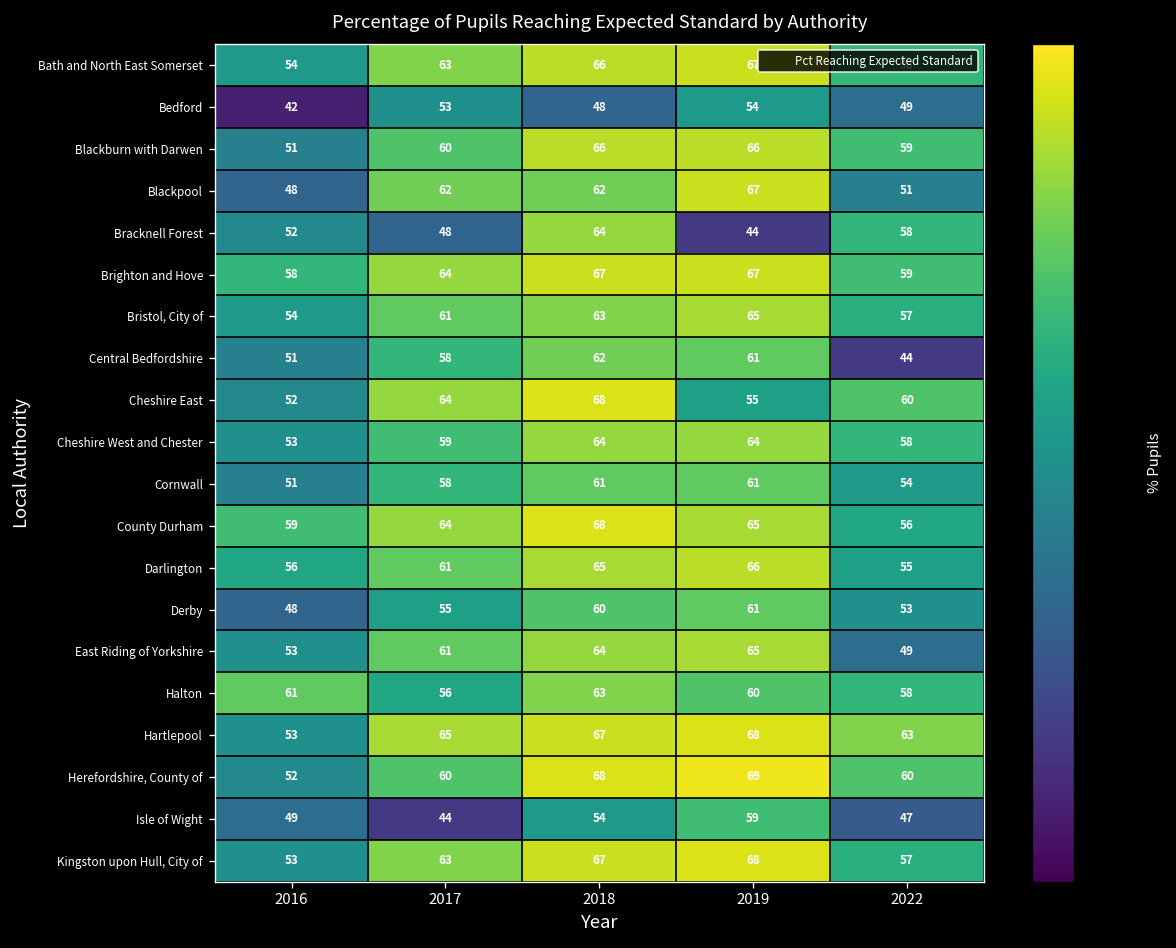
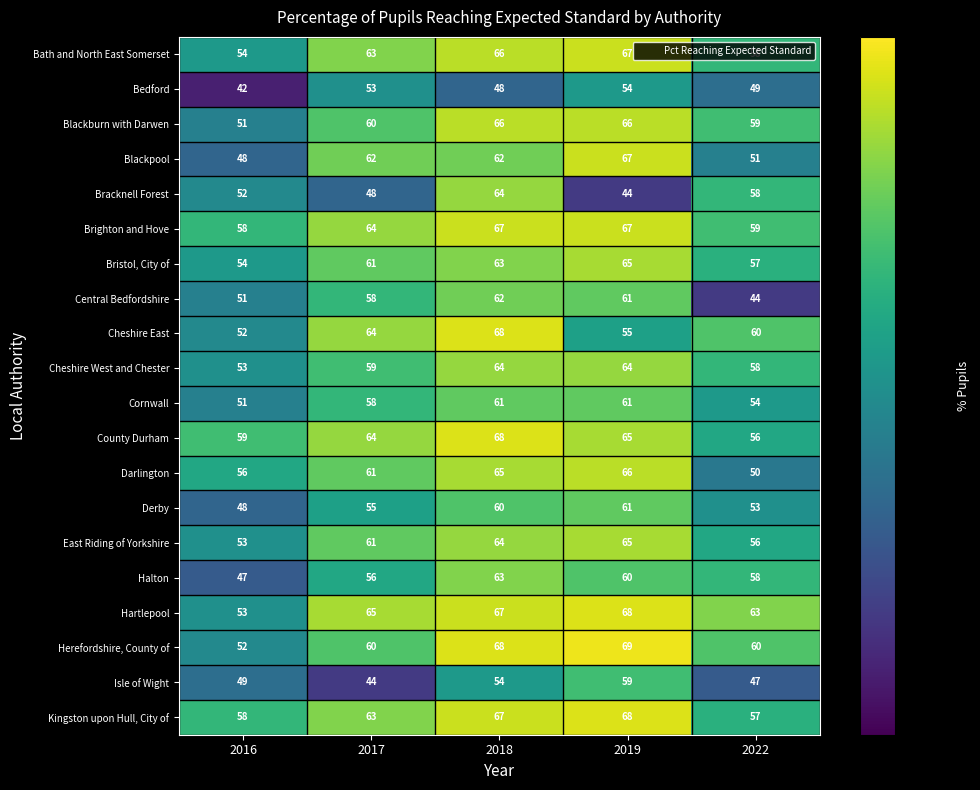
  {
    "Bath and North East Somerset": {
      "2016": 54,
      "2017": 63,
      "2018": 66
    },
    "Bedford": {
      "2016": 42,
      "2017": 53,
      "2018": 48,
      "2019": 54,
      "2022": 49
    },
    "Blackburn with Darwen": {
      "2016": 51,
      "2017": 60,
      "2018": 66,
      "2019": 66,
      "2022": 59
    },
    "Blackpool": {
      "2016": 48,
      "2017": 62,
      "2018": 62,
      "2019": 67,
      "2022": 51
    },
    "Bracknell Forest": {
      "2016": 52,
      "2017": 48,
      "2018": 64,
      "2019": 44,
      "2022": 58
    },
    "Brighton and Hove": {
      "2016": 58,
      "2017": 64,
      "2018": 67,
      "2019": 67,
      "2022": 59
    },
    "Bristol, City of": {
      "2016": 54,
      "2017": 61,
      "2018": 63,
      "2019": 65,
      "2022": 57
    },
    "Central Bedfordshire": {
      "2016": 51,
      "2017": 58,
      "2018": 62,
      "2019": 61,
      "2022": 44
    },
    "Cheshire East": {
      "2016": 52,
      "2017": 64,
      "2018": 68,
      "2019": 55,
      "2022": 60
    },
    "Cheshire West and Chester": {
      "2016": 53,
      "2017": 59,
      "2018": 64,
      "2019": 64,
      "2022": 58
    },
    "Cornwall": {
      "2016": 51,
      "2017": 58,
      "2018": 61,
      "2019": 61,
      "2022": 54
    },
    "County Durham": {
      "2016": 59,
      "2017": 64,
      "2018": 68,
      "2019": 65,
      "2022": 56
    },
    "Darlington": {
      "2016": 56,
      "2017": 61,
      "2018": 65,
      "2019": 66,
-     "2022": 55
+     "2022": 50
    },
    "Derby": {
      "2016": 48,
      "2017": 55,
      "2018": 60,
      "2019": 61,
      "2022": 53
    },
    "East Riding of Yorkshire": {
      "2016": 53,
      "2017": 61,
      "2018": 64,
      "2019": 65,
-     "2022": 49
+     "2022": 56
    },
    "Halton": {
-     "2016": 61,
+     "2016": 47,
      "2017": 56,
      "2018": 63,
      "2019": 60,
      "2022": 58
    },
    "Hartlepool": {
      "2016": 53,
      "2017": 65,
      "2018": 67,
      "2019": 68,
      "2022": 63
    },
    "Herefordshire, County of": {
      "2016": 52,
      "2017": 60,
      "2018": 68,
      "2019": 69,
      "2022": 60
    },
    "Isle of Wight": {
      "2016": 49,
      "2017": 44,
      "2018": 54,
      "2019": 59,
      "2022": 47
    },
    "Kingston upon Hull, City of": {
-     "2016": 53,
+     "2016": 58,
      "2017": 63,
      "2018": 67,
      "2019": 68,
      "2022": 57
    }
  }
